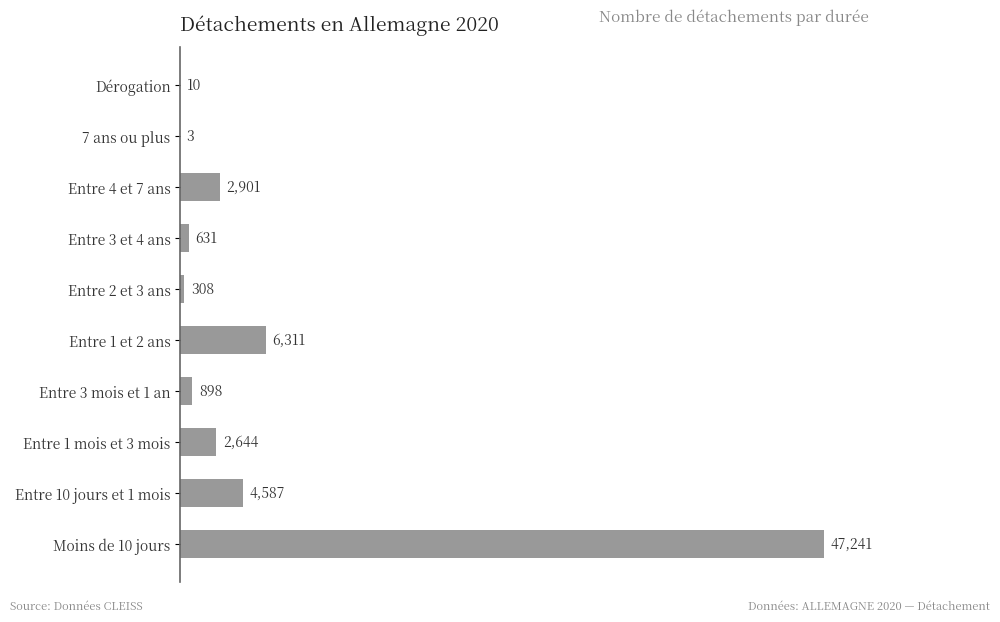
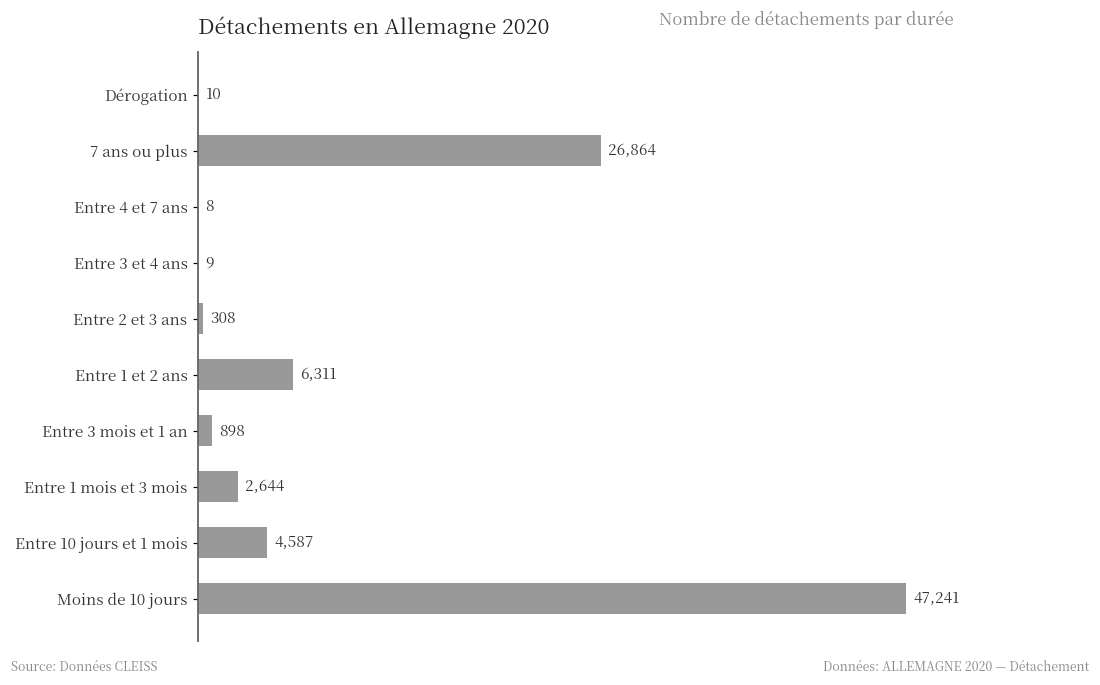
  {
    "Dérogation": "10",
-   "7 ans ou plus": "3",
-   "Entre 4 et 7 ans": "2,901",
-   "Entre 3 et 4 ans": "631",
+   "7 ans ou plus": "26,864",
+   "Entre 4 et 7 ans": "8",
+   "Entre 3 et 4 ans": "9",
    "Entre 2 et 3 ans": "308",
    "Entre 1 et 2 ans": "6,311",
    "Entre 3 mois et 1 an": "898",
    "Entre 1 mois et 3 mois": "2,644",
    "Entre 10 jours et 1 mois": "4,587",
    "Moins de 10 jours": "47,241"
  }
